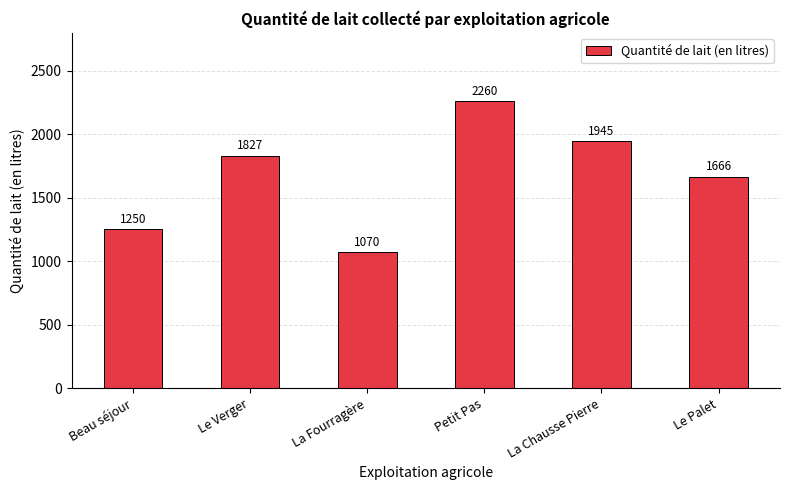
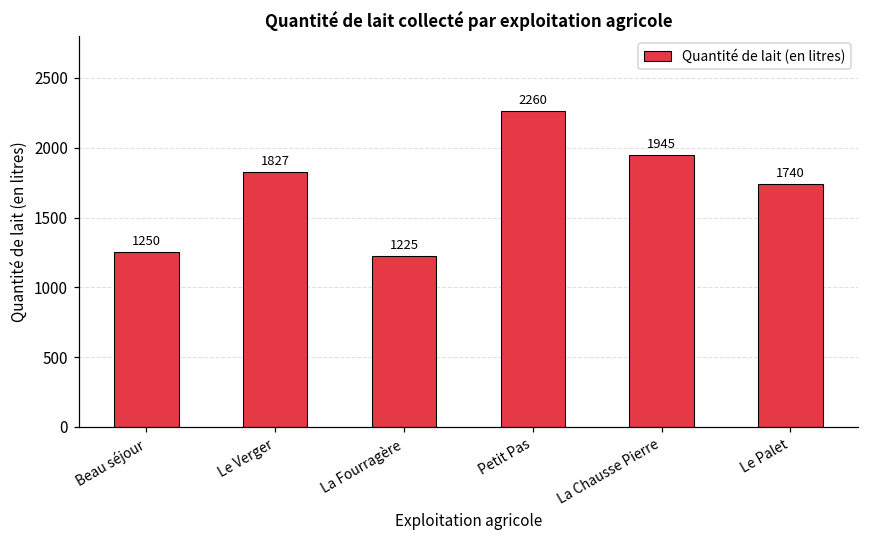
  {
    "Beau séjour": 1250,
    "Le Verger": 1827,
-   "La Fourragère": 1070,
+   "La Fourragère": 1225,
    "Petit Pas": 2260,
    "La Chausse Pierre": 1945,
-   "Le Palet": 1666
+   "Le Palet": 1740
  }
